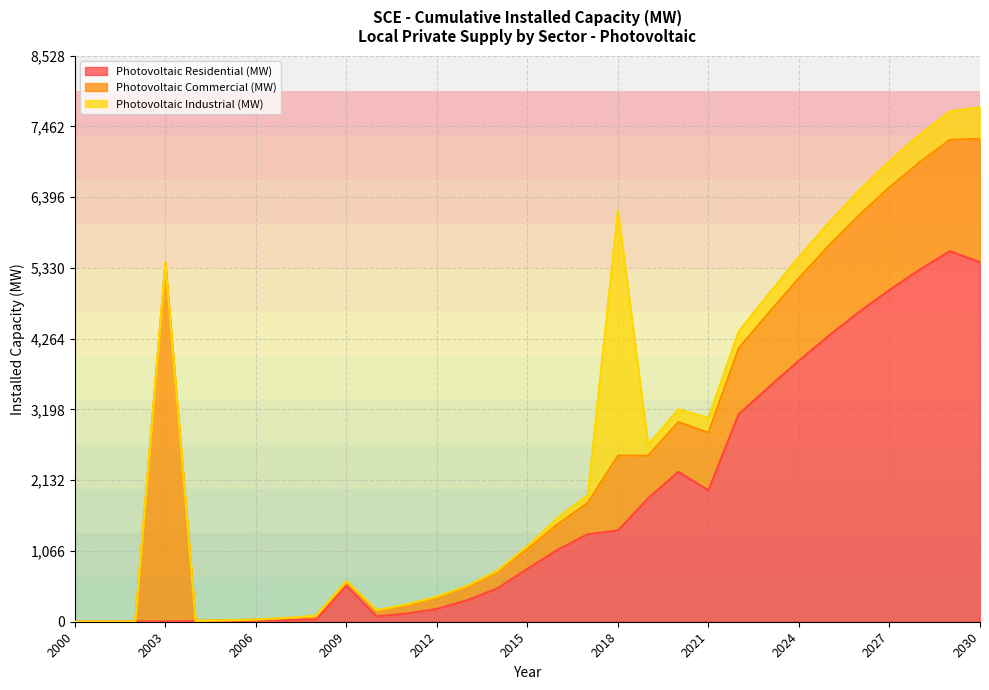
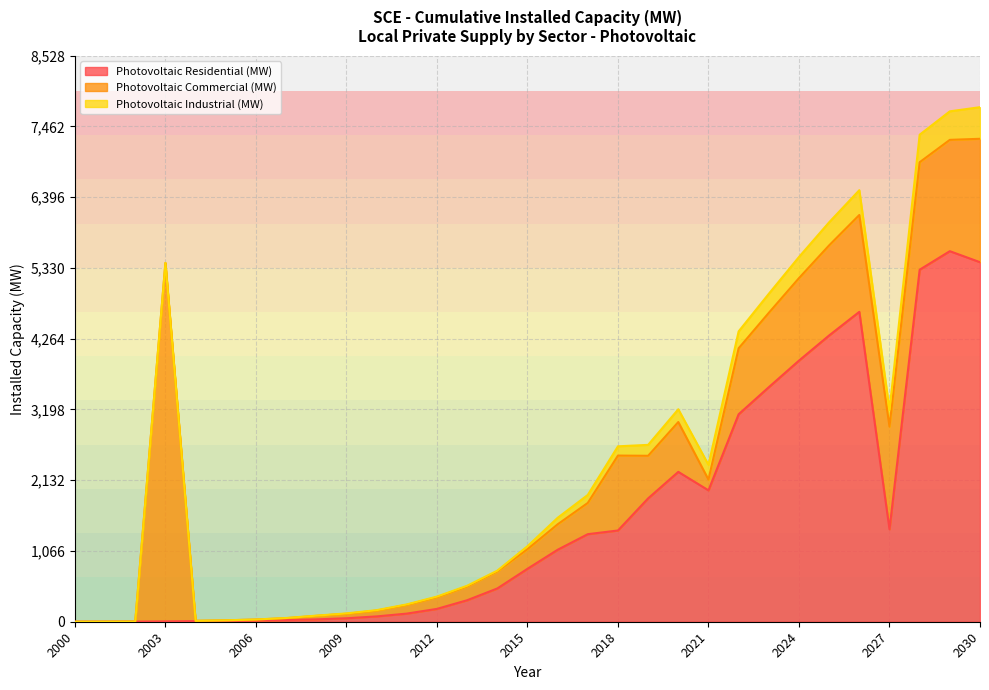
  {
    "Photovoltaic Residential (MW)": {
      "2003": "0",
-     "2009": "500",
+     "2009": "100",
      "2012": "200",
      "2015": "800",
      "2018": "1,400",
      "2021": "2,000",
      "2024": "3,900",
-     "2027": "5,000",
+     "2027": "1,400",
      "2030": "5,400"
    },
    "Photovoltaic Commercial (MW)": {
      "2015": "300",
      "2018": "1,100",
-     "2021": "900",
+     "2021": "200",
      "2024": "1,200",
      "2027": "1,500",
      "2030": "1,900"
    },
    "Photovoltaic Industrial (MW)": {
      "2015": "0",
-     "2018": "3,700",
+     "2018": "100",
      "2021": "200",
      "2024": "300",
-     "2027": "400",
+     "2027": "300",
      "2030": "500"
    }
  }
